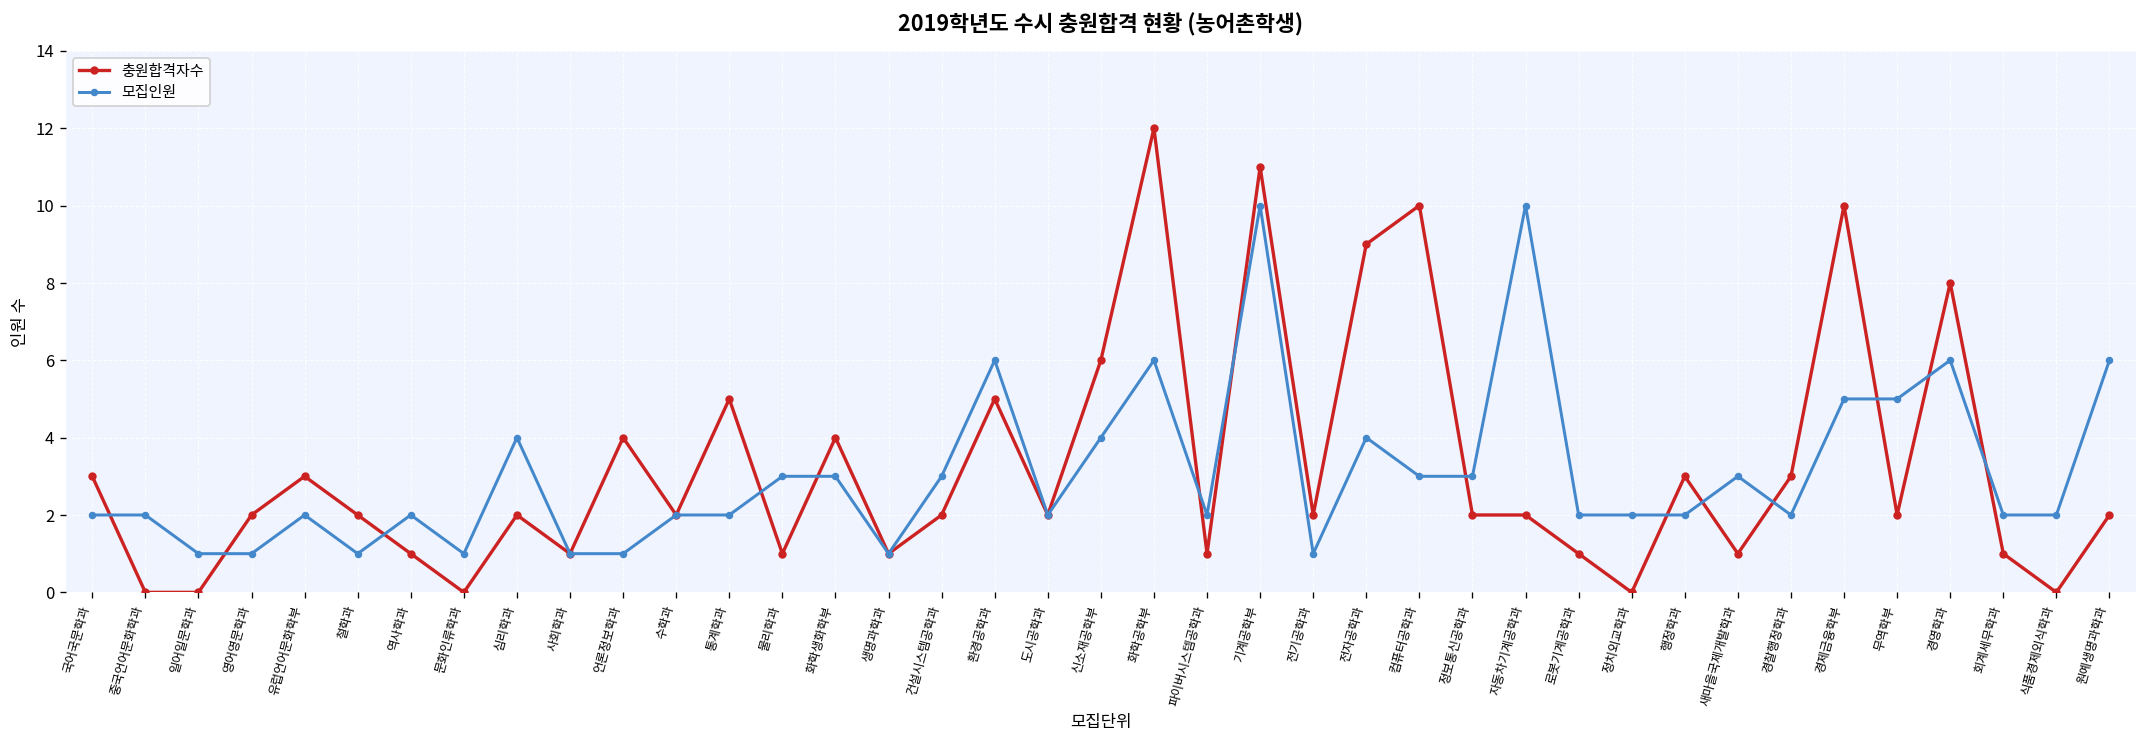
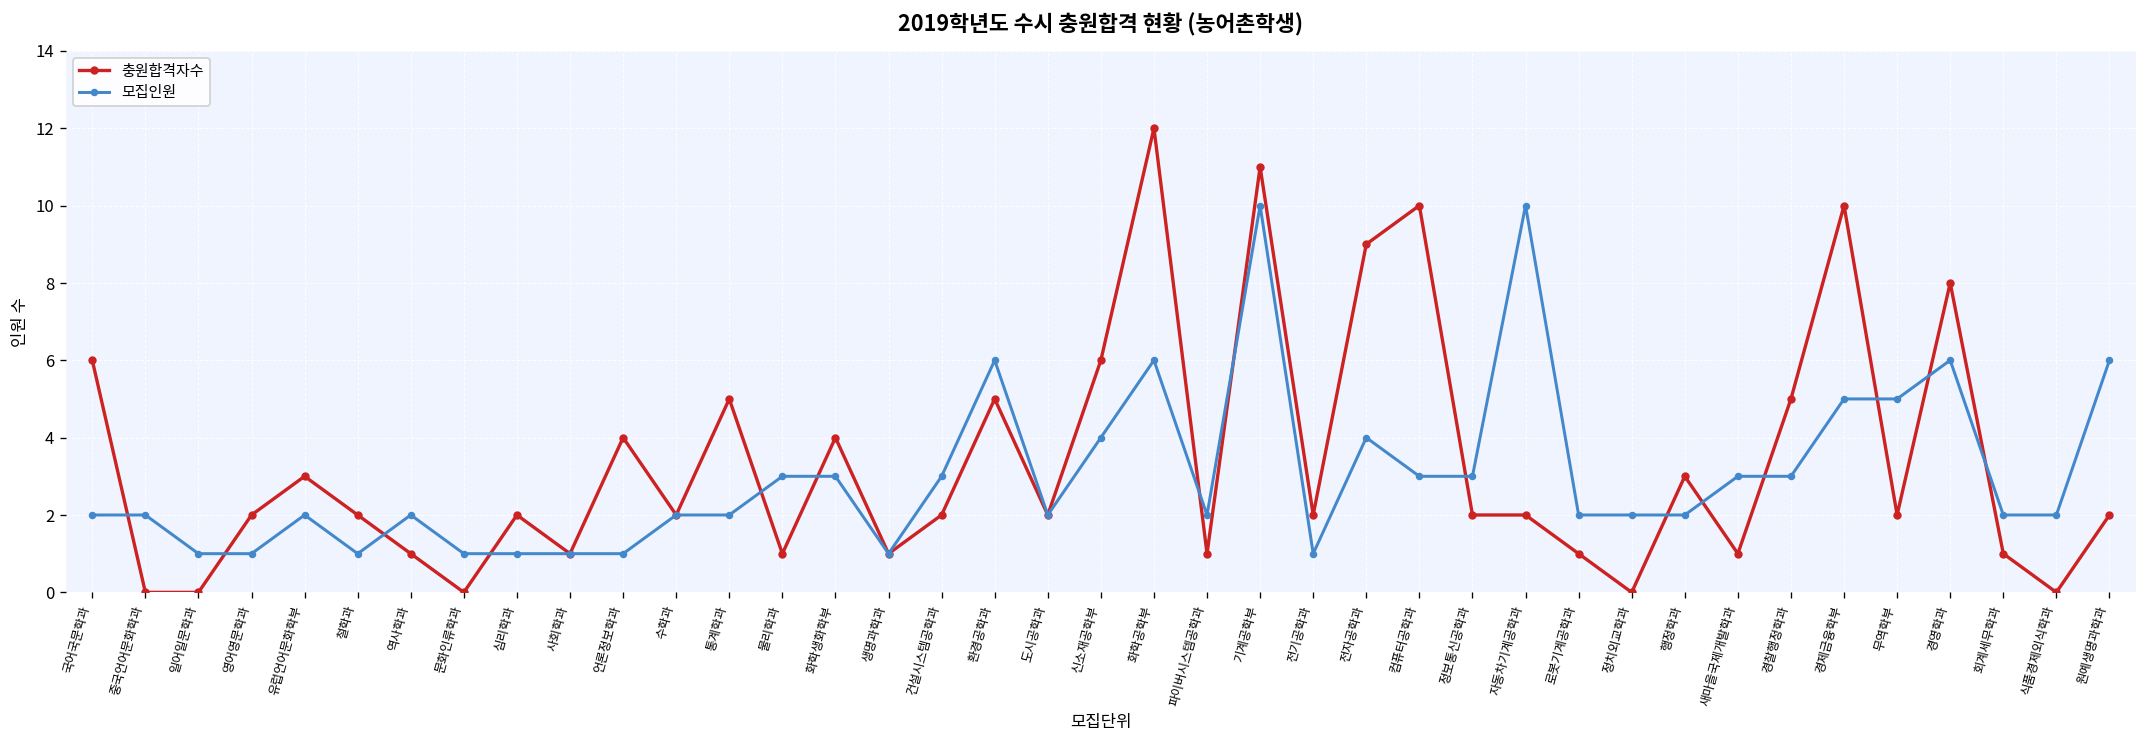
  {
    "충원합격자수": {
-     "국어국문학과": 3,
+     "국어국문학과": 6,
      "중국언어문화학과": 0,
      "일어일문학과": 0,
      "영어영문학과": 2,
      "유럽언어문화학부": 3,
      "철학과": 2,
      "역사학과": 1,
      "문화인류학과": 0,
      "심리학과": 2,
      "언론정보학과": 4,
      "통계학과": 5,
      "물리학과": 1,
      "화학생화학부": 4,
      "건설시스템공학과": 2,
      "환경공학과": 5,
      "신소재공학부": 6,
      "화학공학부": 12,
      "파이버시스템공학과": 1,
      "기계공학부": 11,
      "전기공학과": 2,
      "전자공학과": 9,
      "컴퓨터공학과": 10,
      "정보통신공학과": 2,
      "자동차기계공학과": 2,
      "로봇기계공학과": 1,
      "정치외교학과": 0,
      "행정학과": 3,
      "새마을국제개발학과": 1,
-     "경찰행정학과": 3,
+     "경찰행정학과": 5,
      "경제금융학부": 10,
      "무역학부": 2,
      "경영학과": 8,
      "회계세무학과": 1,
      "식품경제외식학과": 0,
      "원예생명과학과": 2
    },
    "모집인원": {
      "국어국문학과": 2,
      "중국언어문화학과": 2,
      "일어일문학과": 1,
      "영어영문학과": 1,
      "유럽언어문화학부": 2,
      "철학과": 1,
      "역사학과": 2,
      "문화인류학과": 1,
-     "심리학과": 4,
+     "심리학과": 1,
      "언론정보학과": 1,
      "통계학과": 2,
      "물리학과": 3,
      "화학생화학부": 3,
      "건설시스템공학과": 3,
      "환경공학과": 6,
      "신소재공학부": 4,
      "화학공학부": 6,
      "파이버시스템공학과": 2,
      "기계공학부": 10,
      "전기공학과": 1,
      "전자공학과": 4,
      "컴퓨터공학과": 3,
      "정보통신공학과": 3,
      "자동차기계공학과": 10,
      "로봇기계공학과": 2,
      "정치외교학과": 2,
      "행정학과": 2,
      "새마을국제개발학과": 3,
-     "경찰행정학과": 2,
+     "경찰행정학과": 3,
      "경제금융학부": 5,
      "무역학부": 5,
      "경영학과": 6,
      "회계세무학과": 2,
      "식품경제외식학과": 2,
      "원예생명과학과": 6
    }
  }
